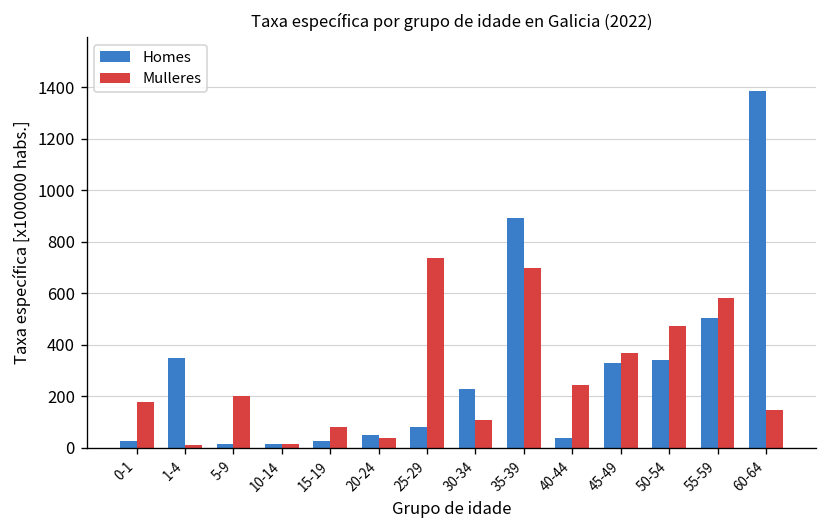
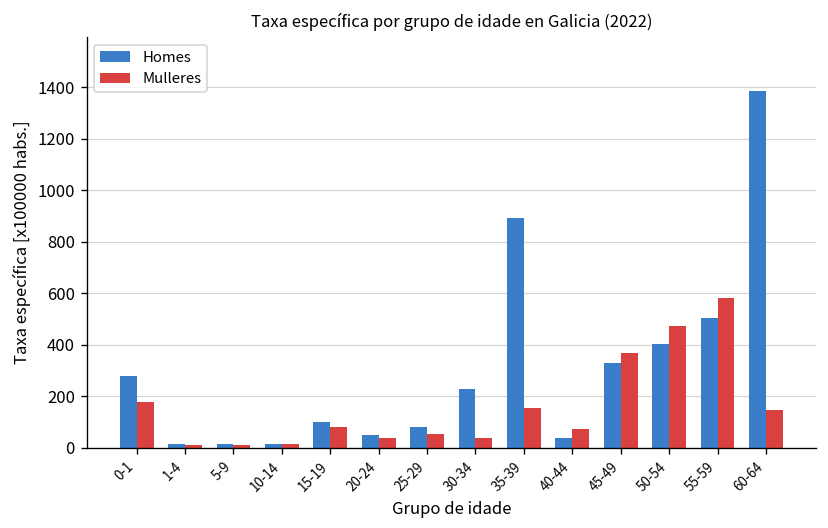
  {
    "Homes": {
-     "0-1": 30,
-     "1-4": 350,
+     "0-1": 280,
+     "1-4": 20,
      "5-9": 10,
      "10-14": 20,
-     "15-19": 30,
+     "15-19": 100,
      "20-24": 50,
      "25-29": 80,
      "30-34": 230,
      "35-39": 890,
      "40-44": 40,
      "45-49": 330,
-     "50-54": 340,
+     "50-54": 400,
      "55-59": 510,
      "60-64": 1390
    },
    "Mulleres": {
      "0-1": 180,
      "1-4": 10,
-     "5-9": 200,
+     "5-9": 10,
      "10-14": 20,
      "15-19": 80,
      "20-24": 40,
-     "25-29": 740,
-     "30-34": 110,
-     "35-39": 700,
-     "40-44": 240,
+     "25-29": 50,
+     "30-34": 40,
+     "35-39": 150,
+     "40-44": 70,
      "45-49": 370,
      "50-54": 470,
      "55-59": 580,
      "60-64": 150
    }
  }
